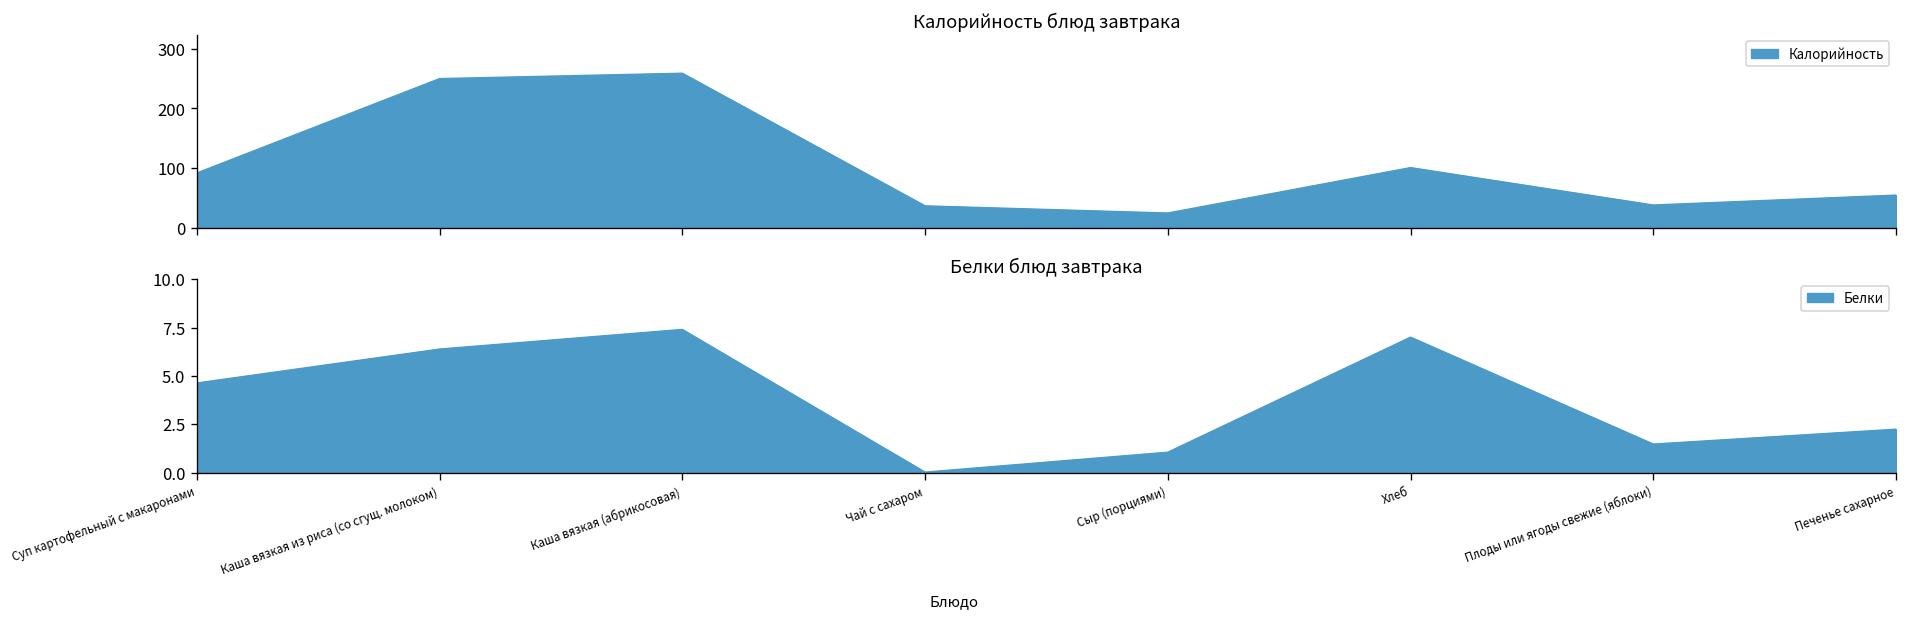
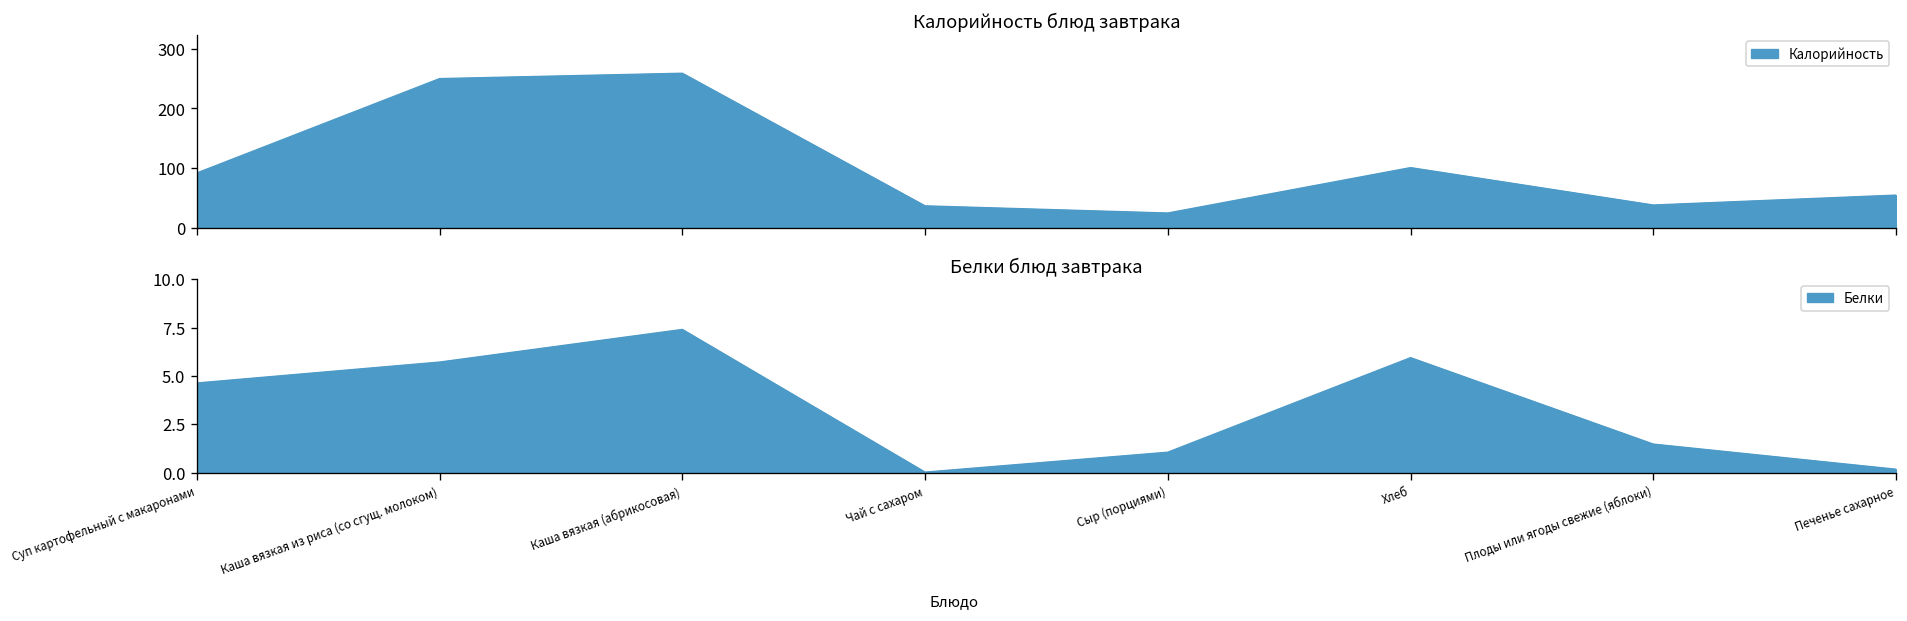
  {
    "Белки блюд завтрака": {
      "Суп картофельный с макаронами": 4.6,
-     "Каша вязкая из риса (со сгущ. молоком)": 6.4,
+     "Каша вязкая из риса (со сгущ. молоком)": 5.7,
      "Каша вязкая (абрикосовая)": 7.4,
      "Чай с сахаром": 0.0,
      "Сыр (порциями)": 1.1,
-     "Хлеб": 7.0,
+     "Хлеб": 6.0,
      "Плоды или ягоды свежие (яблоки)": 1.5,
-     "Печенье сахарное": 2.3
+     "Печенье сахарное": 0.2
    }
  }
